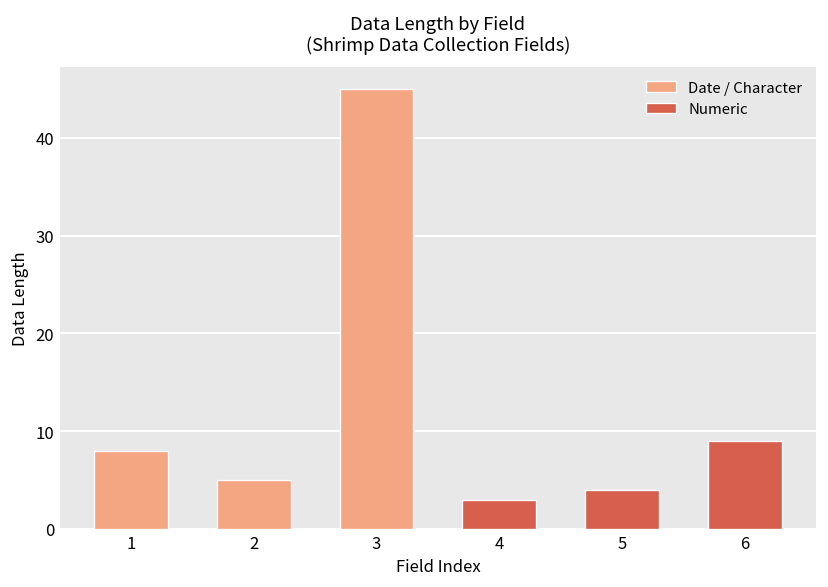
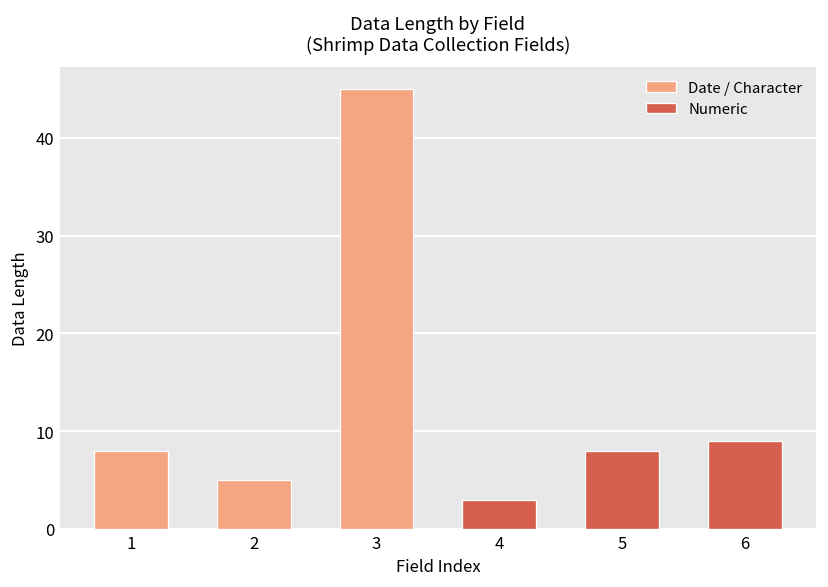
  {
    "Date / Character": {
      "1": 8,
      "2": 5,
      "3": 45
    },
    "Numeric": {
      "4": 3,
-     "5": 4,
+     "5": 8,
      "6": 9
    }
  }
